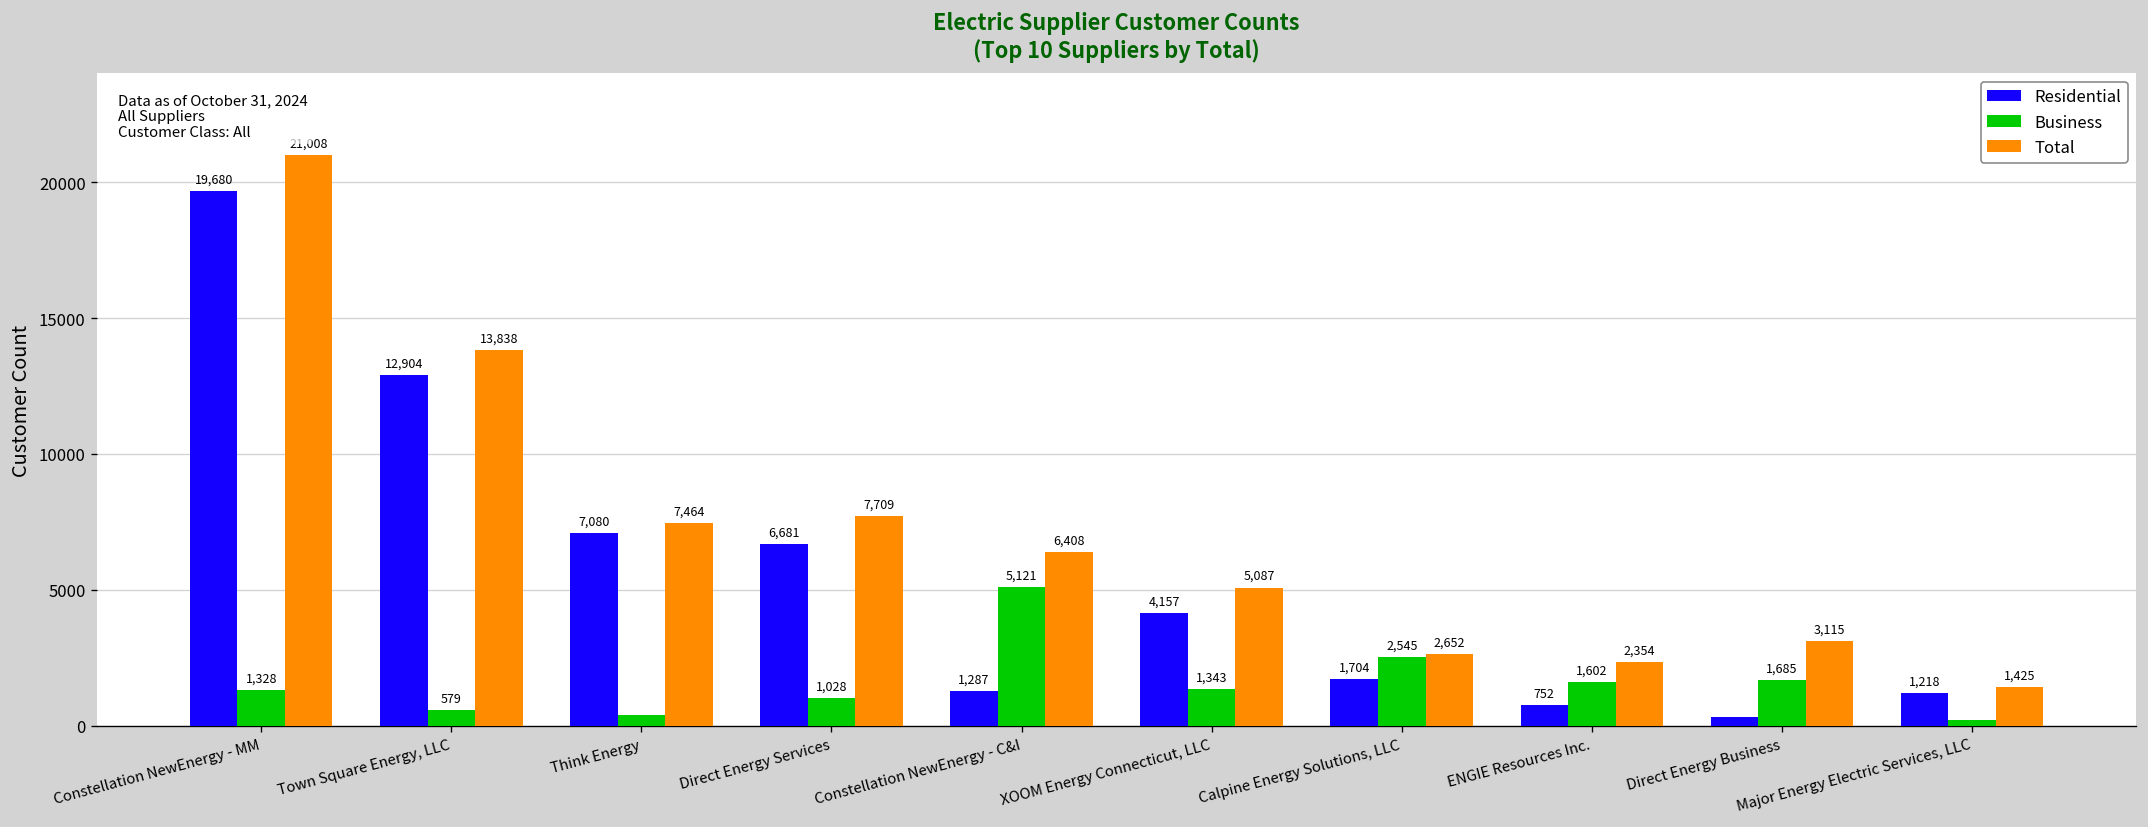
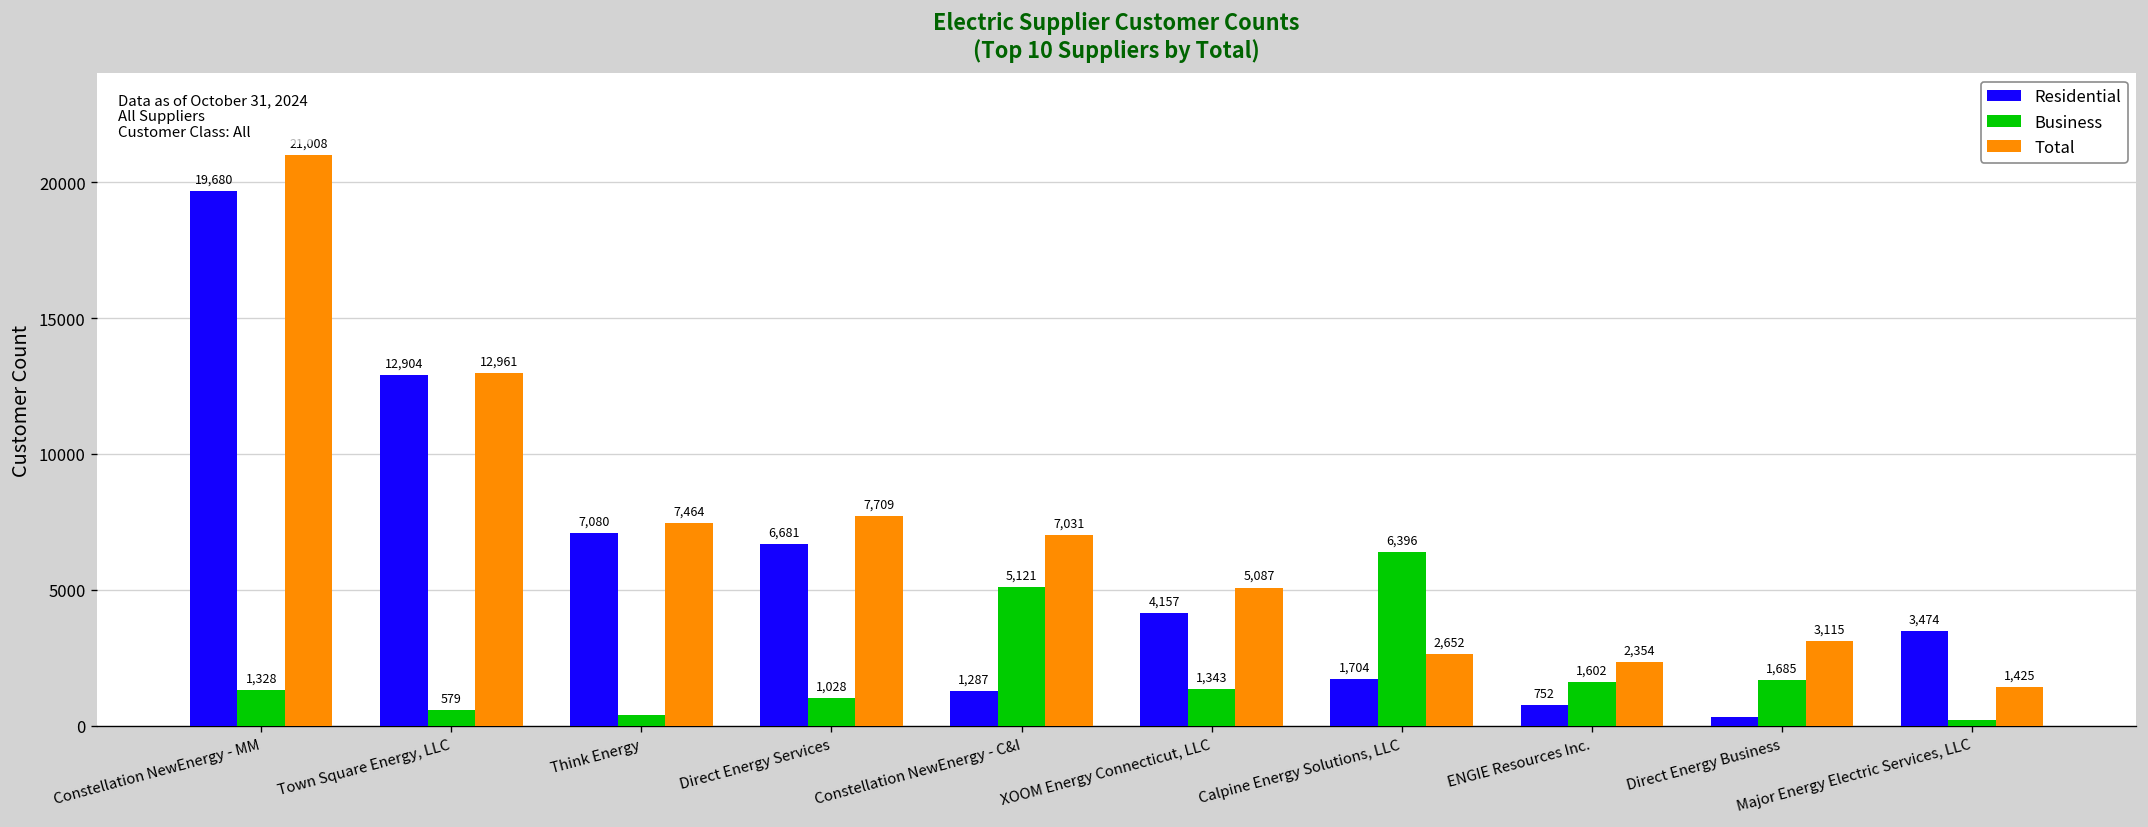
  {
    "Residential": {
      "Constellation NewEnergy - MM": "19,680",
      "Town Square Energy, LLC": "12,904",
      "Think Energy": "7,080",
      "Direct Energy Services": "6,681",
      "Constellation NewEnergy - C&I": "1,287",
      "XOOM Energy Connecticut, LLC": "4,157",
      "Calpine Energy Solutions, LLC": "1,704",
      "ENGIE Resources Inc.": "752",
-     "Major Energy Electric Services, LLC": "1,218"
+     "Major Energy Electric Services, LLC": "3,474"
    },
    "Business": {
      "Constellation NewEnergy - MM": "1,328",
      "Town Square Energy, LLC": "579",
      "Direct Energy Services": "1,028",
      "Constellation NewEnergy - C&I": "5,121",
      "XOOM Energy Connecticut, LLC": "1,343",
-     "Calpine Energy Solutions, LLC": "2,545",
+     "Calpine Energy Solutions, LLC": "6,396",
      "ENGIE Resources Inc.": "1,602",
      "Direct Energy Business": "1,685"
    },
    "Total": {
-     "Town Square Energy, LLC": "13,838",
+     "Town Square Energy, LLC": "12,961",
      "Think Energy": "7,464",
      "Direct Energy Services": "7,709",
-     "Constellation NewEnergy - C&I": "6,408",
+     "Constellation NewEnergy - C&I": "7,031",
      "XOOM Energy Connecticut, LLC": "5,087",
      "Calpine Energy Solutions, LLC": "2,652",
      "ENGIE Resources Inc.": "2,354",
      "Direct Energy Business": "3,115",
      "Major Energy Electric Services, LLC": "1,425"
    }
  }
